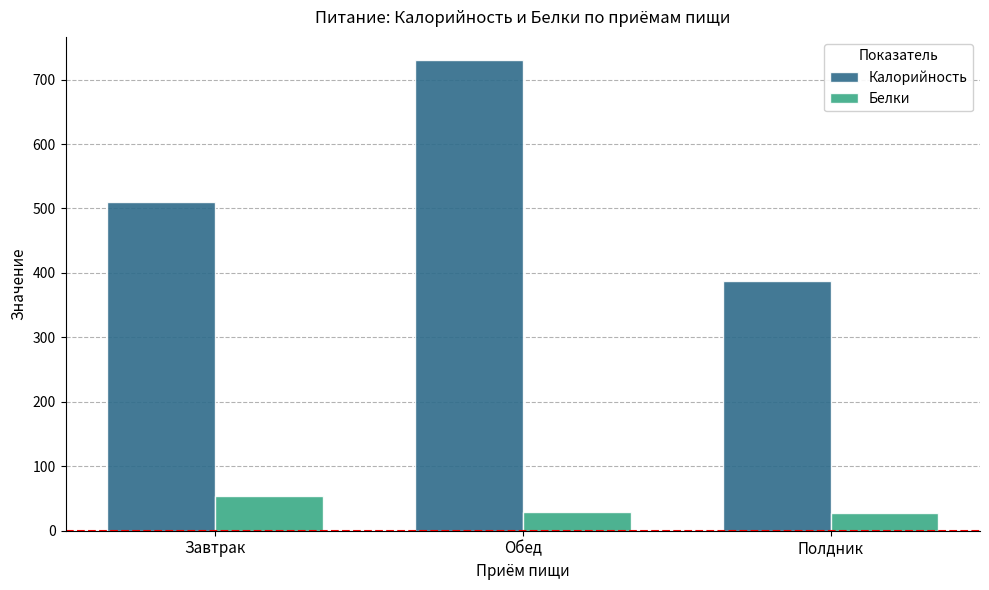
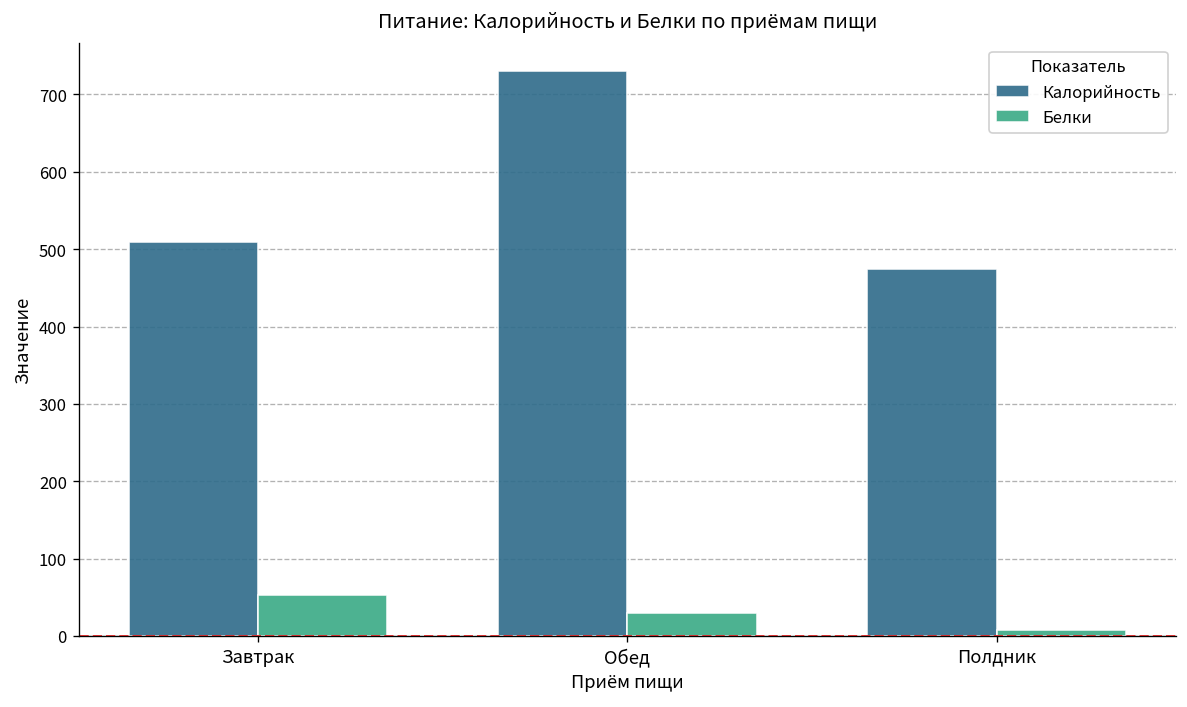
  {
    "Калорийность": {
      "Завтрак": 510,
      "Обед": 730,
-     "Полдник": 390
+     "Полдник": 470
    },
    "Белки": {
      "Завтрак": 50,
      "Обед": 30,
-     "Полдник": 30
+     "Полдник": 10
    }
  }
